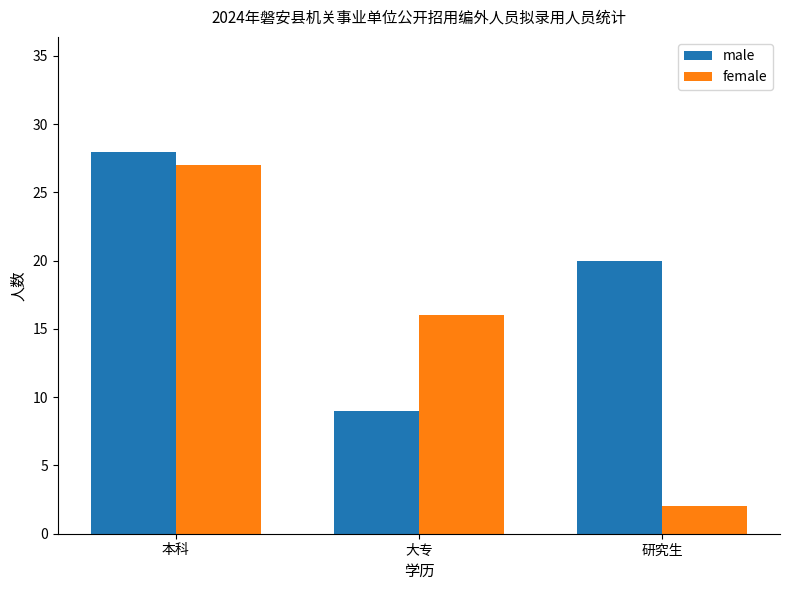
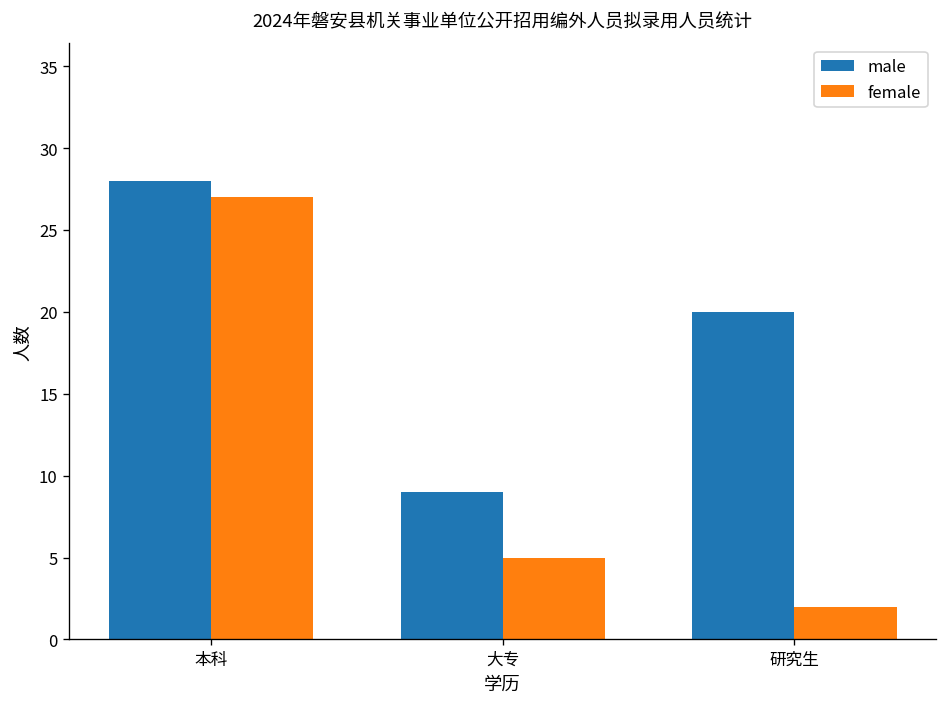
  {
    "male": {
      "本科": 28,
      "大专": 9,
      "研究生": 20
    },
    "female": {
      "本科": 27,
-     "大专": 16,
+     "大专": 5,
      "研究生": 2
    }
  }
